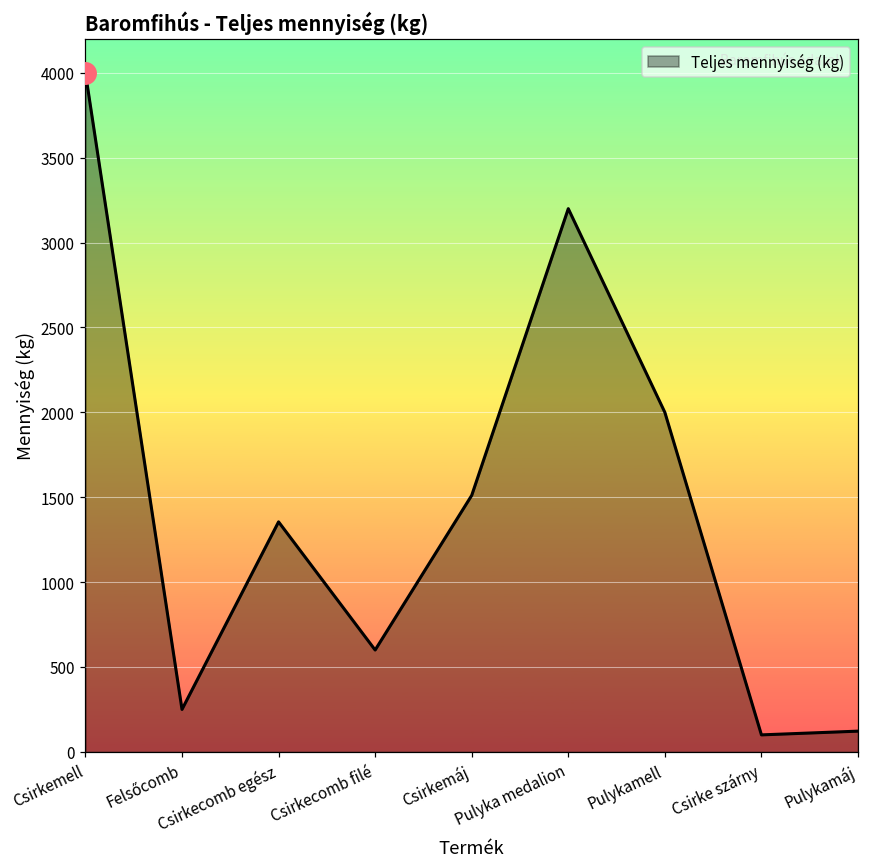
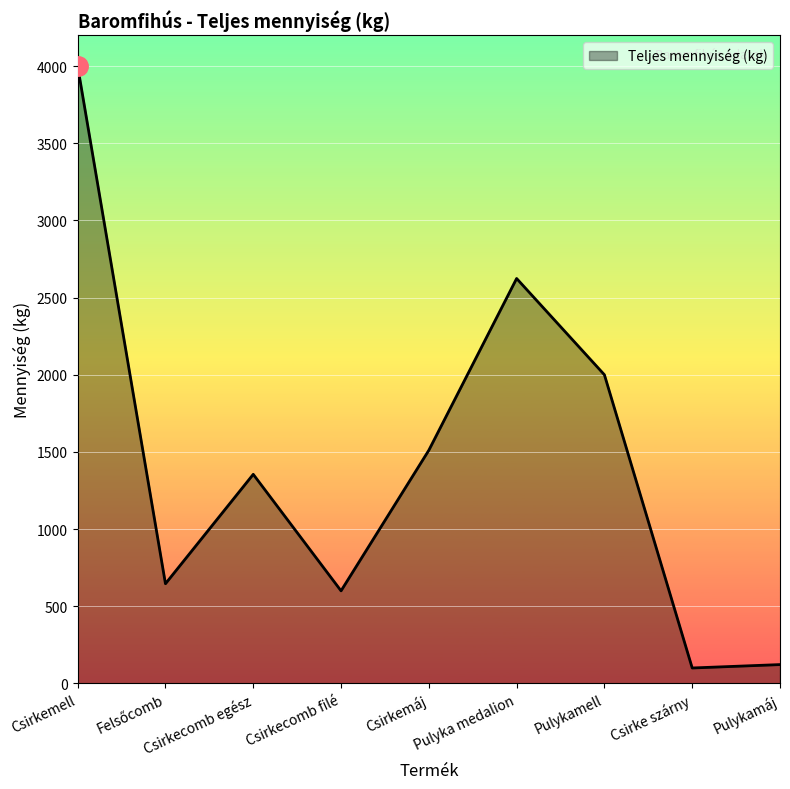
  {
    "Teljes mennyiség (kg)": {
-     "Felsőcomb": 250,
+     "Felsőcomb": 650,
      "Csirkecomb egész": 1360,
      "Csirkecomb filé": 600,
      "Csirkemáj": 1510,
-     "Pulyka medalion": 3200,
+     "Pulyka medalion": 2620,
      "Pulykamell": 2000,
      "Csirke szárny": 100,
      "Pulykamáj": 120
    }
  }
